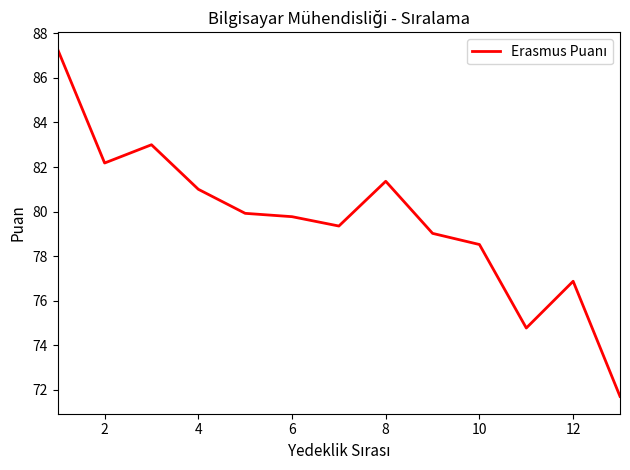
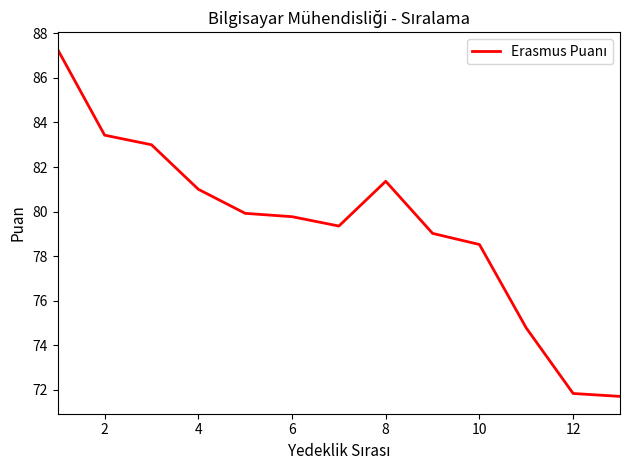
  {
-   "2": 82.2,
+   "2": 83.4,
    "4": 81.0,
    "6": 79.8,
    "8": 81.4,
    "10": 78.5,
-   "12": 76.9
+   "12": 71.8
  }
